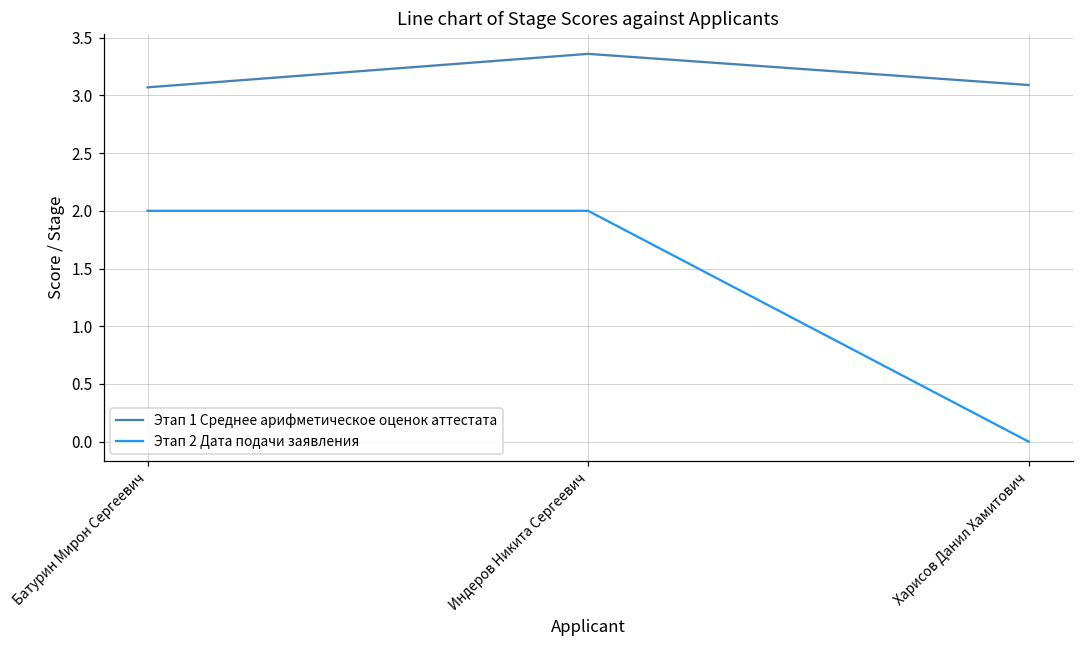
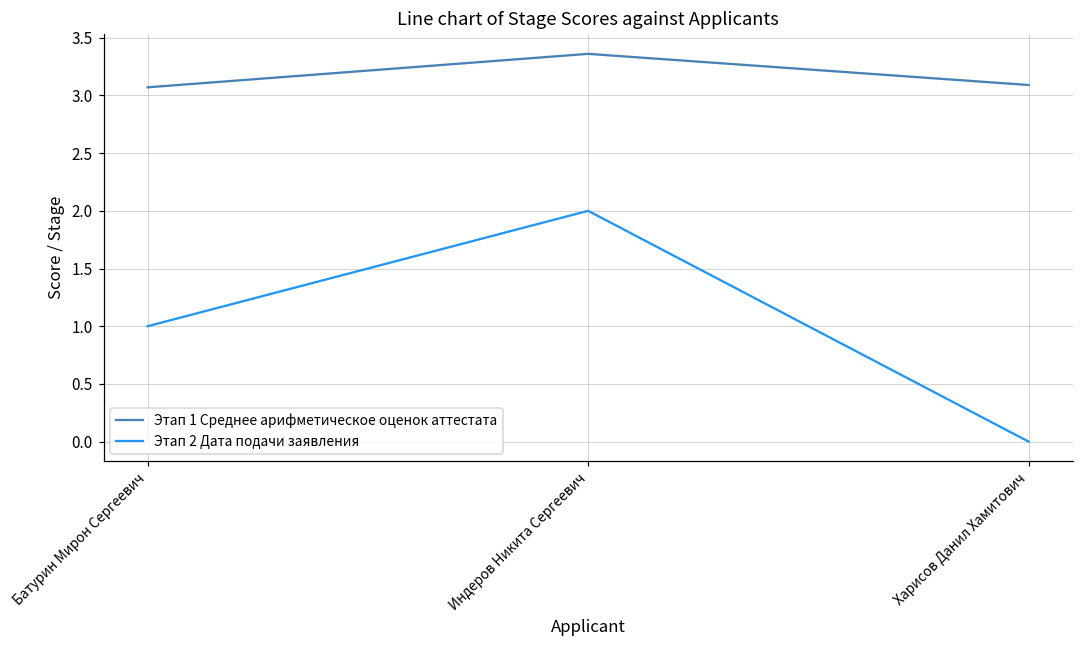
  {
    "Этап 1 Среднее арифметическое оценок аттестата": {
      "Батурин Мирон Сергеевич": 3.07,
      "Индеров Никита Сергеевич": 3.36,
      "Харисов Данил Хамитович": 3.09
    },
    "Этап 2 Дата подачи заявления": {
-     "Батурин Мирон Сергеевич": 2,
+     "Батурин Мирон Сергеевич": 1,
      "Индеров Никита Сергеевич": 2,
      "Харисов Данил Хамитович": 0
    }
  }
